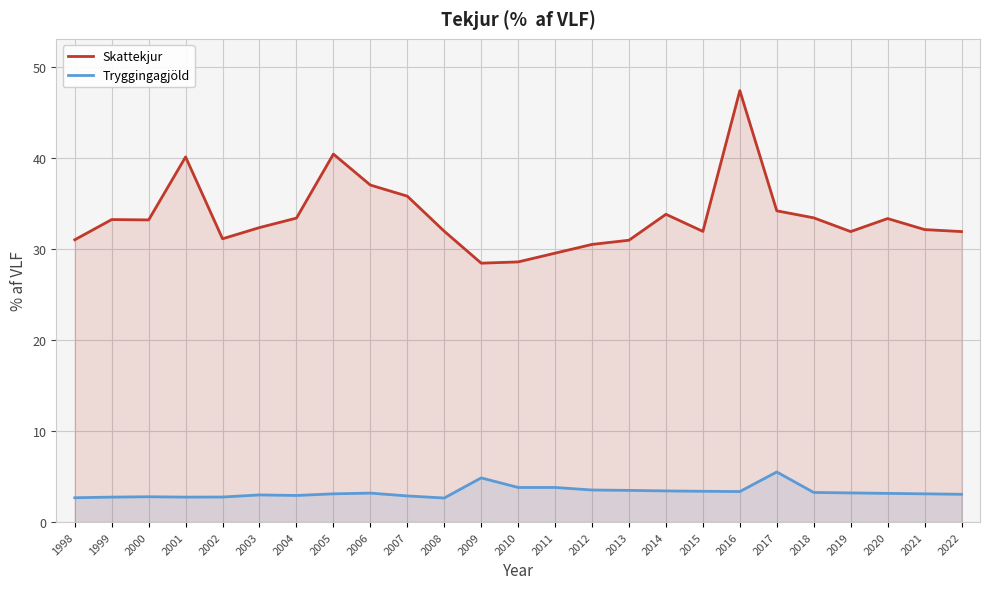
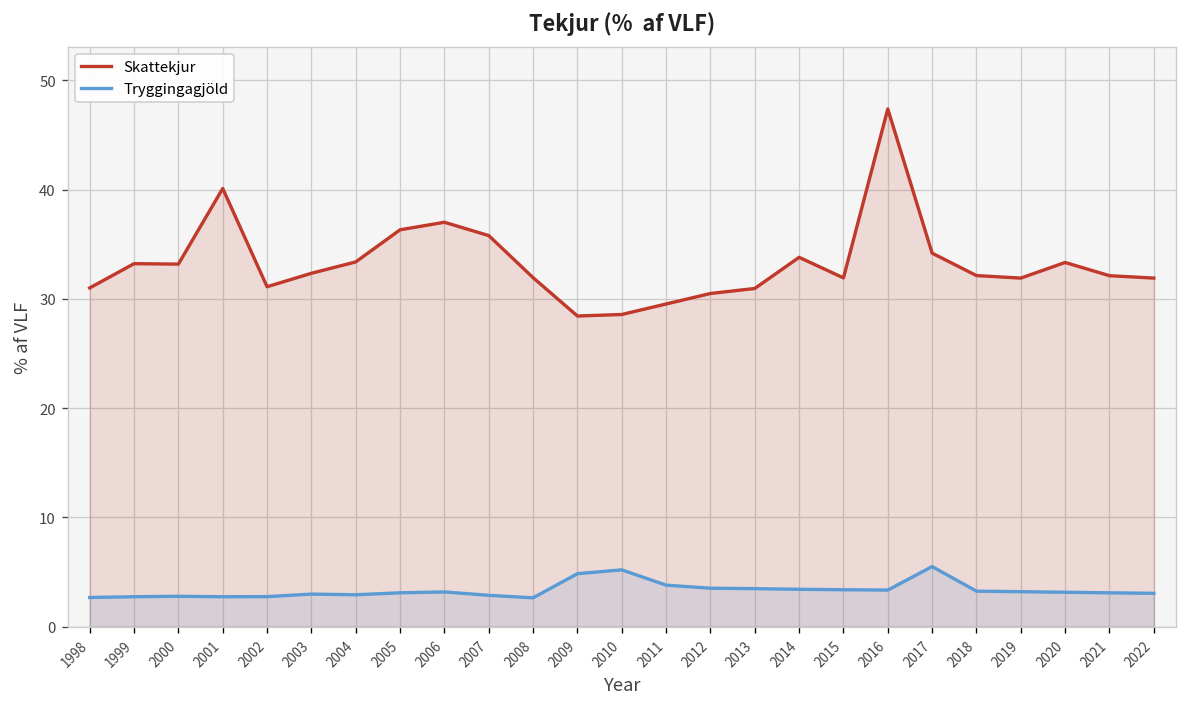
  {
    "Skattekjur": {
      "1998": 31,
      "1999": 33,
      "2000": 33,
      "2001": 40,
      "2002": 31,
      "2003": 32,
      "2004": 33,
-     "2005": 40,
+     "2005": 36,
      "2006": 37,
      "2007": 36,
      "2008": 32,
      "2009": 28,
      "2010": 29,
      "2011": 30,
      "2012": 30,
      "2013": 31,
      "2014": 34,
      "2015": 32,
      "2016": 47,
      "2017": 34,
-     "2018": 33,
+     "2018": 32,
      "2019": 32,
      "2020": 33,
      "2021": 32,
      "2022": 32
    },
    "Tryggingagjöld": {
      "1998": 3,
      "1999": 3,
      "2000": 3,
      "2001": 3,
      "2002": 3,
      "2003": 3,
      "2004": 3,
      "2005": 3,
      "2006": 3,
      "2007": 3,
      "2008": 3,
      "2009": 5,
-     "2010": 4,
+     "2010": 5,
      "2011": 4,
      "2012": 4,
      "2013": 3,
      "2014": 3,
      "2015": 3,
      "2016": 3,
      "2017": 6,
      "2018": 3,
      "2019": 3,
      "2020": 3,
      "2021": 3,
      "2022": 3
    }
  }
